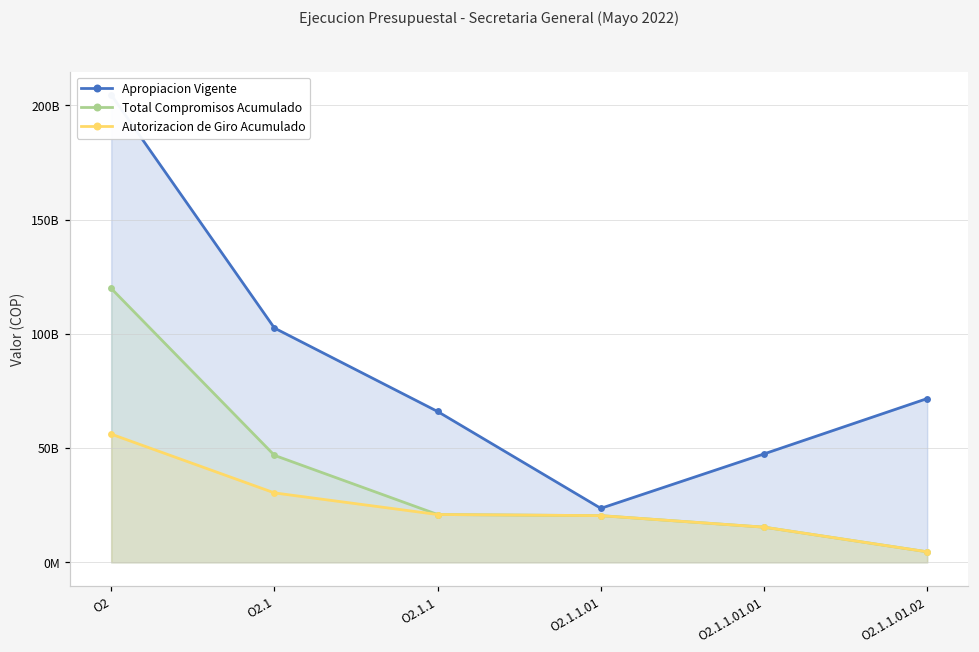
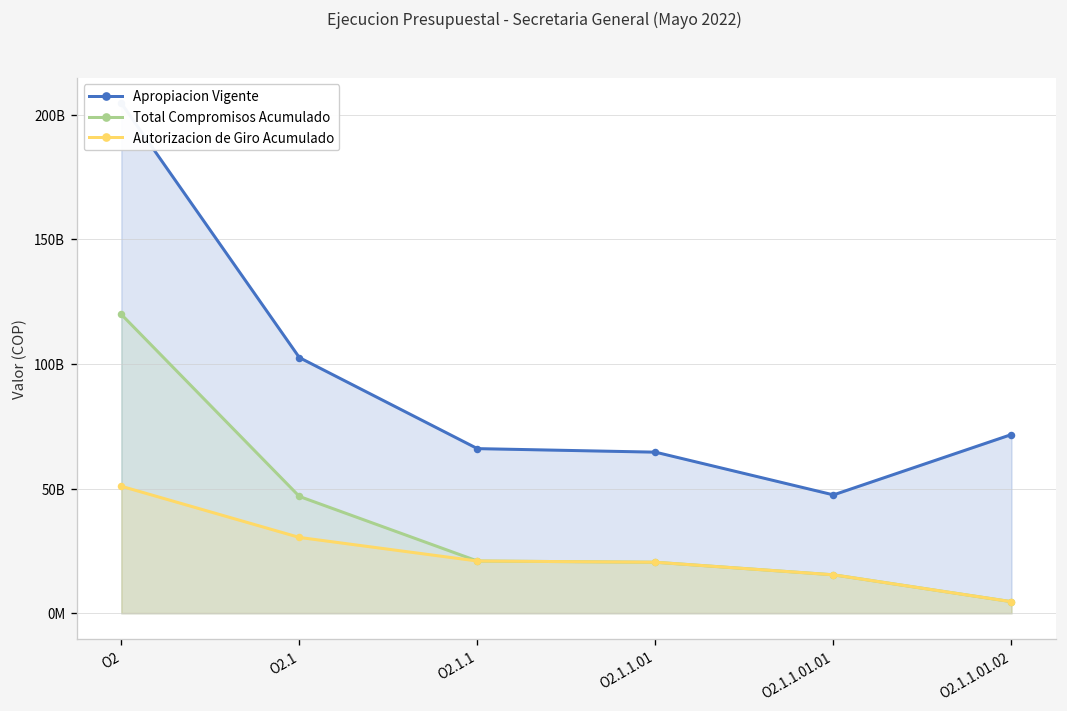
  {
    "Apropiacion Vigente": {
      "O2.1": 103000000000,
      "O2.1.1": 66000000000,
-     "O2.1.1.01": 24000000000,
+     "O2.1.1.01": 65000000000,
      "O2.1.1.01.01": 47000000000,
      "O2.1.1.01.02": 72000000000
    },
    "Total Compromisos Acumulado": {
      "O2": 120000000000,
      "O2.1": 47000000000
    },
    "Autorizacion de Giro Acumulado": {
-     "O2": 56000000000,
+     "O2": 51000000000,
      "O2.1": 30000000000
    }
  }
